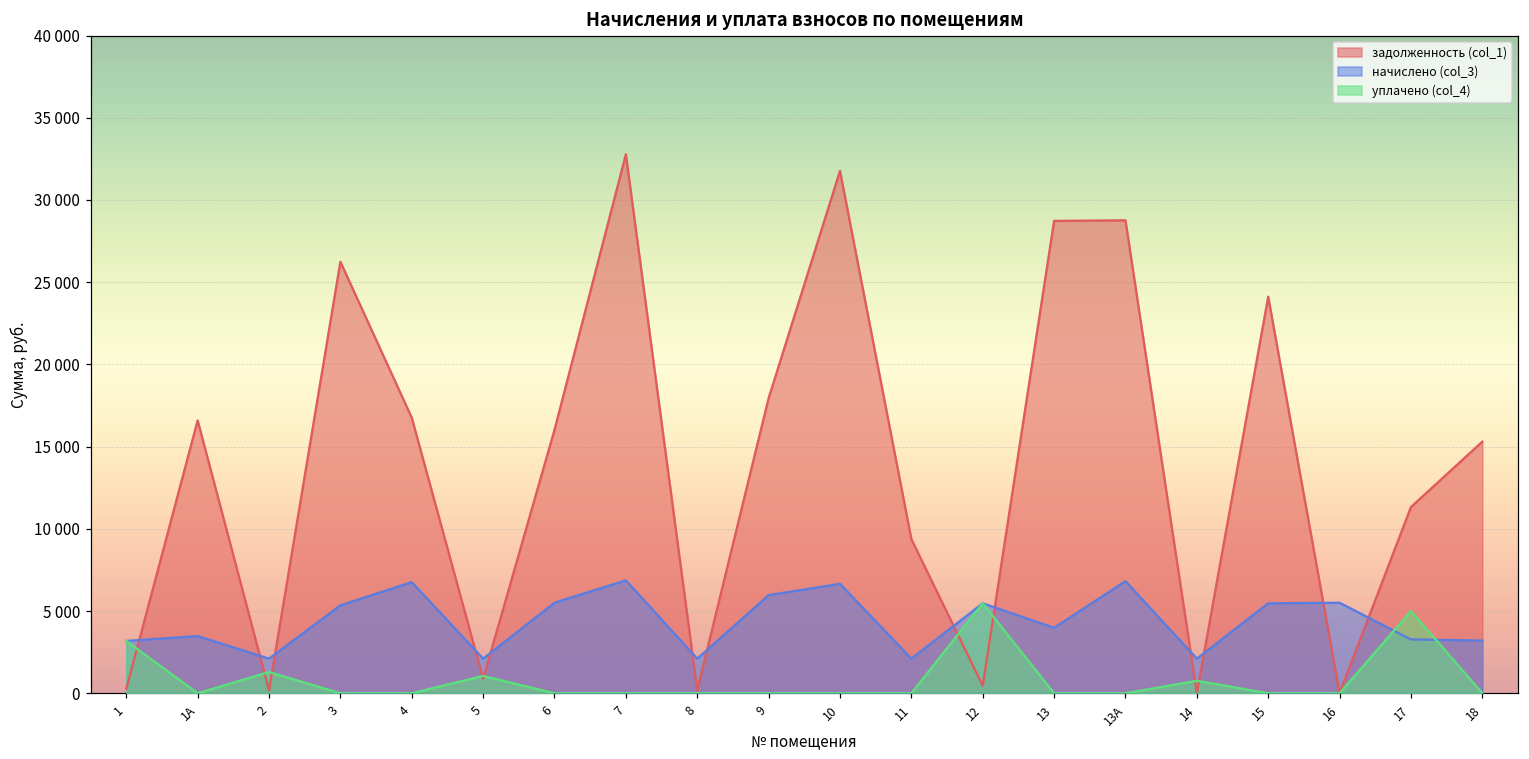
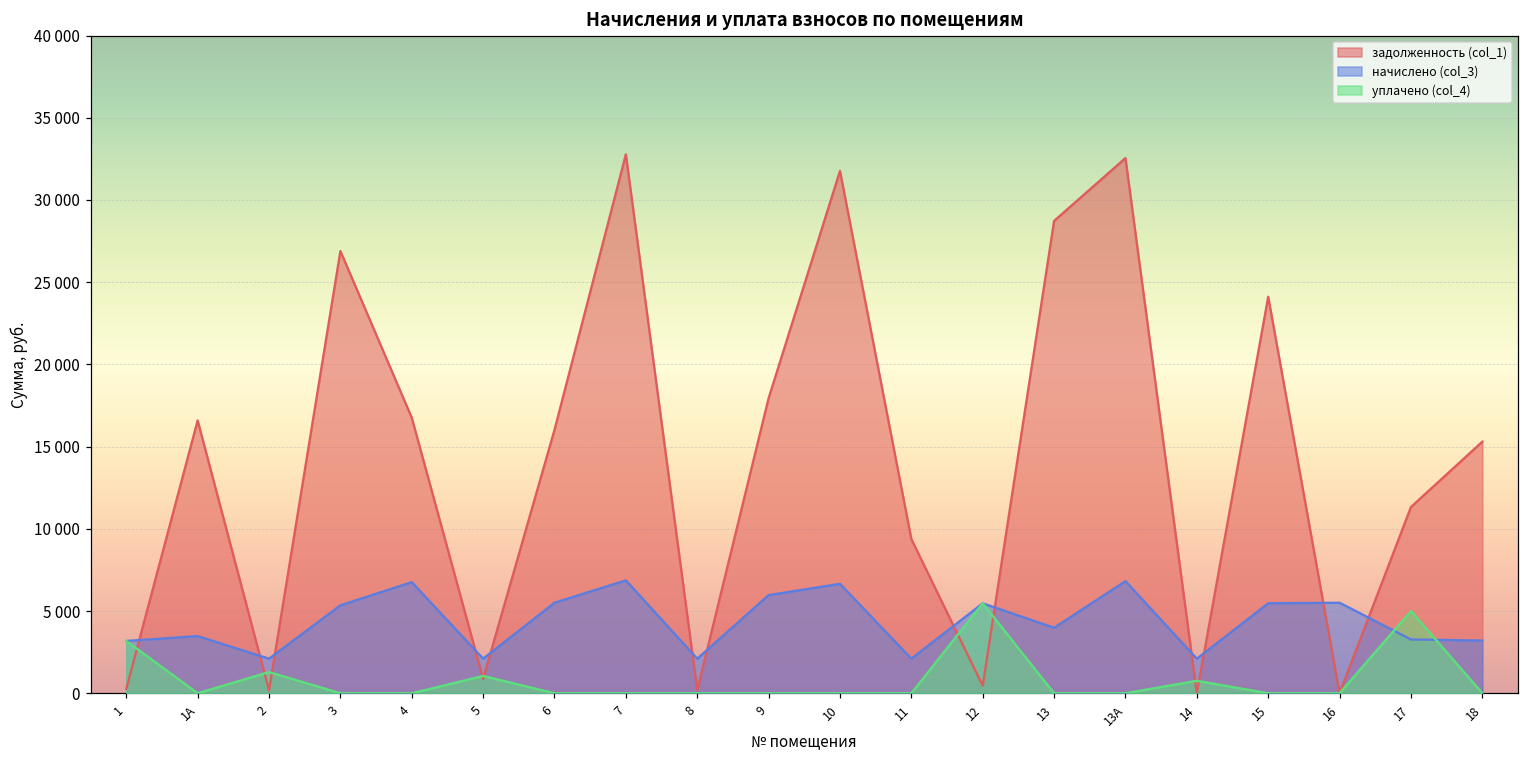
  {
    "задолженность (col_1)": {
      "1": 300,
      "1А": 16600,
      "2": 200,
-     "3": 26200,
+     "3": 26900,
      "4": 16800,
      "5": 900,
      "6": 16000,
      "7": 32800,
      "8": 200,
      "9": 17900,
      "10": 31800,
      "11": 9400,
      "12": 500,
      "13": 28700,
-     "13А": 28800,
+     "13А": 32500,
      "14": 0,
      "15": 24100,
      "17": 11300,
      "18": 15300
    },
    "начислено (col_3)": {
      "1А": 3500,
      "2": 2100,
      "3": 5300,
      "4": 6800,
      "5": 2100,
      "6": 5500,
      "7": 6900,
      "8": 2100,
      "9": 6000,
      "10": 6700,
      "11": 2100,
      "13": 4000,
      "13А": 6800,
      "14": 2100,
      "15": 5500,
      "16": 5500,
      "17": 3300,
      "18": 3200
    },
    "уплачено (col_4)": {
      "1А": 0,
      "2": 1300,
      "3": 0,
      "4": 0,
      "5": 1100,
      "6": 0,
      "7": 0,
      "8": 0,
      "9": 0,
      "10": 0,
      "11": 0,
      "13": 0,
      "13А": 0,
      "14": 800,
      "15": 0,
      "17": 5000,
      "18": 0
    }
  }
